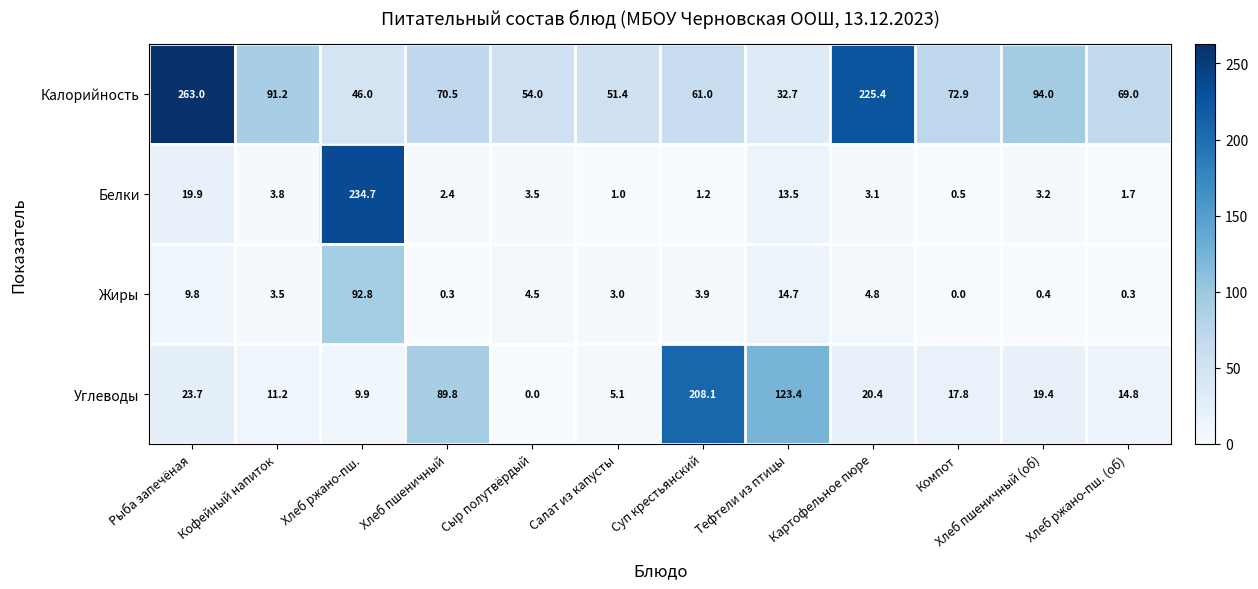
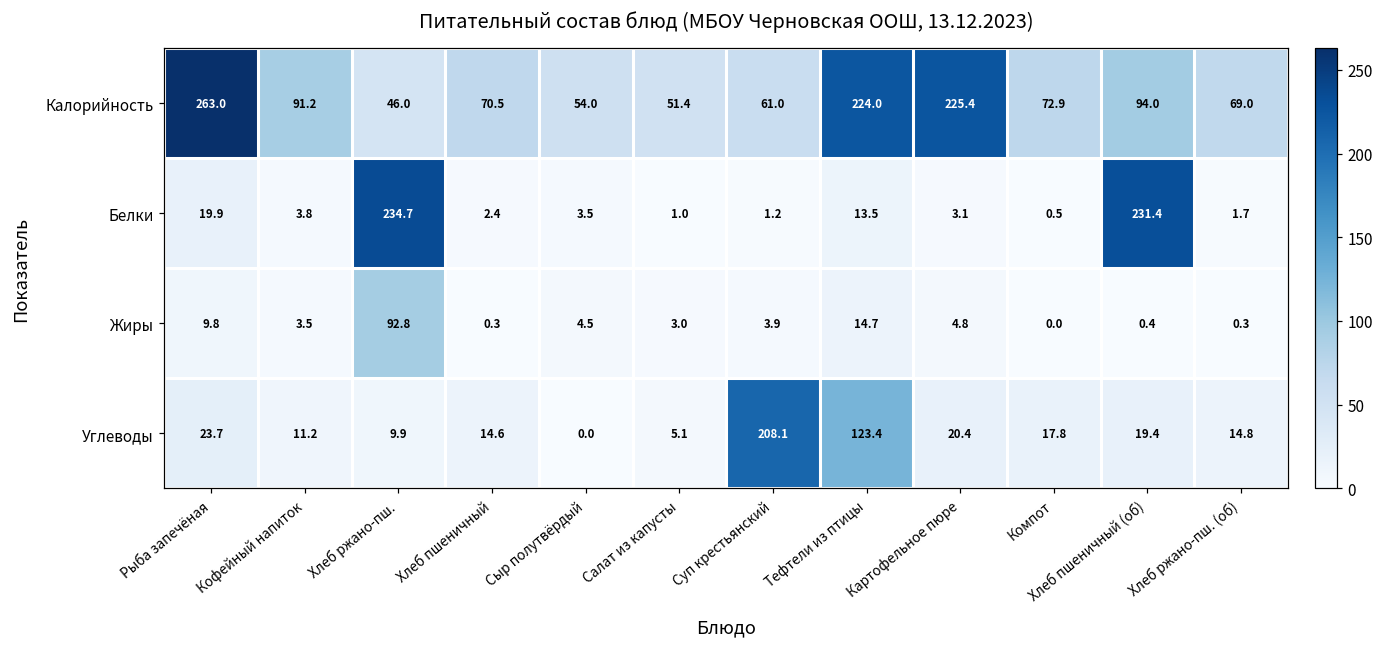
  {
    "Калорийность": {
      "Рыба запечёная": 263.0,
      "Кофейный напиток": 91.2,
      "Хлеб ржано-пш.": 46.0,
      "Хлеб пшеничный": 70.5,
      "Сыр полутвёрдый": 54.0,
      "Салат из капусты": 51.4,
      "Суп крестьянский": 61.0,
-     "Тефтели из птицы": 32.7,
+     "Тефтели из птицы": 224.0,
      "Картофельное пюре": 225.4,
      "Компот": 72.9,
      "Хлеб пшеничный (об)": 94.0,
      "Хлеб ржано-пш. (об)": 69.0
    },
    "Белки": {
      "Рыба запечёная": 19.9,
      "Кофейный напиток": 3.8,
      "Хлеб ржано-пш.": 234.7,
      "Хлеб пшеничный": 2.4,
      "Сыр полутвёрдый": 3.5,
      "Салат из капусты": 1.0,
      "Суп крестьянский": 1.2,
      "Тефтели из птицы": 13.5,
      "Картофельное пюре": 3.1,
      "Компот": 0.5,
-     "Хлеб пшеничный (об)": 3.2,
+     "Хлеб пшеничный (об)": 231.4,
      "Хлеб ржано-пш. (об)": 1.7
    },
    "Жиры": {
      "Рыба запечёная": 9.8,
      "Кофейный напиток": 3.5,
      "Хлеб ржано-пш.": 92.8,
      "Хлеб пшеничный": 0.3,
      "Сыр полутвёрдый": 4.5,
      "Салат из капусты": 3.0,
      "Суп крестьянский": 3.9,
      "Тефтели из птицы": 14.7,
      "Картофельное пюре": 4.8,
      "Компот": 0.0,
      "Хлеб пшеничный (об)": 0.4,
      "Хлеб ржано-пш. (об)": 0.3
    },
    "Углеводы": {
      "Рыба запечёная": 23.7,
      "Кофейный напиток": 11.2,
      "Хлеб ржано-пш.": 9.9,
-     "Хлеб пшеничный": 89.8,
+     "Хлеб пшеничный": 14.6,
      "Сыр полутвёрдый": 0.0,
      "Салат из капусты": 5.1,
      "Суп крестьянский": 208.1,
      "Тефтели из птицы": 123.4,
      "Картофельное пюре": 20.4,
      "Компот": 17.8,
      "Хлеб пшеничный (об)": 19.4,
      "Хлеб ржано-пш. (об)": 14.8
    }
  }
